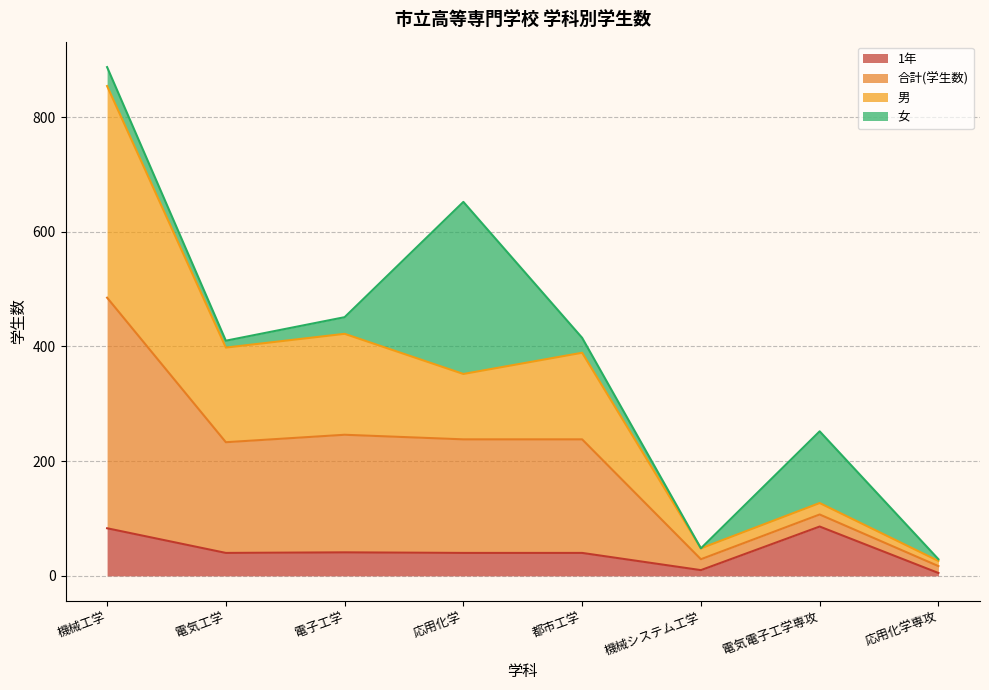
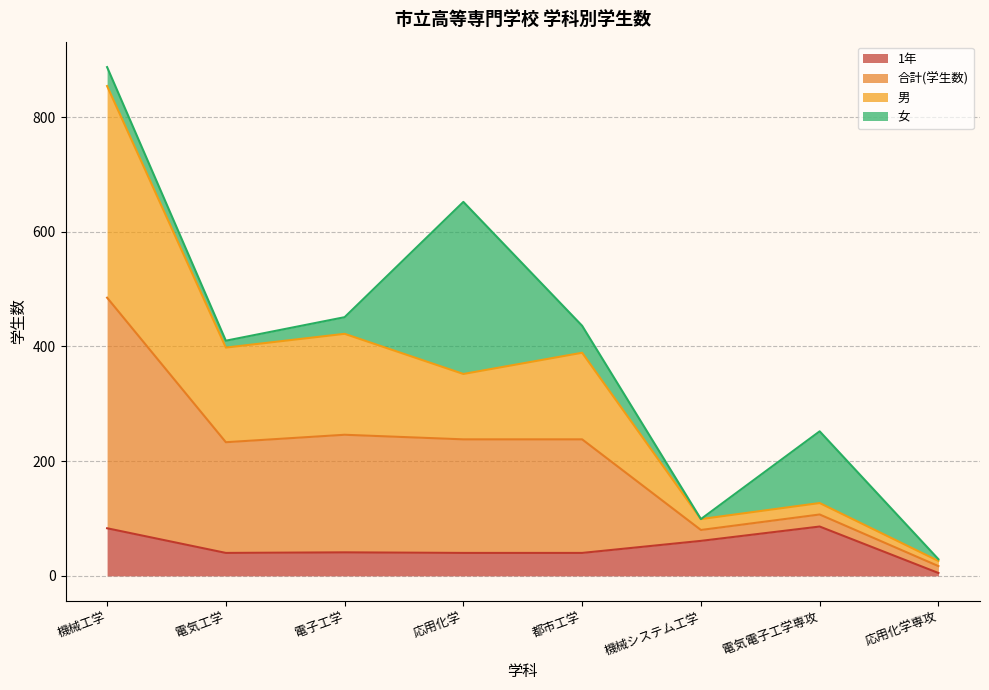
  {
    "1年": {
      "機械工学": 80,
      "電気工学": 40,
      "電子工学": 40,
      "応用化学": 40,
      "都市工学": 40,
-     "機械システム工学": 10,
+     "機械システム工学": 60,
      "電気電子工学専攻": 90,
      "応用化学専攻": 10
    },
    "女": {
      "機械工学": 30,
      "電気工学": 10,
      "電子工学": 30,
      "応用化学": 300,
-     "都市工学": 30,
+     "都市工学": 50,
      "電気電子工学専攻": 130
    }
  }
